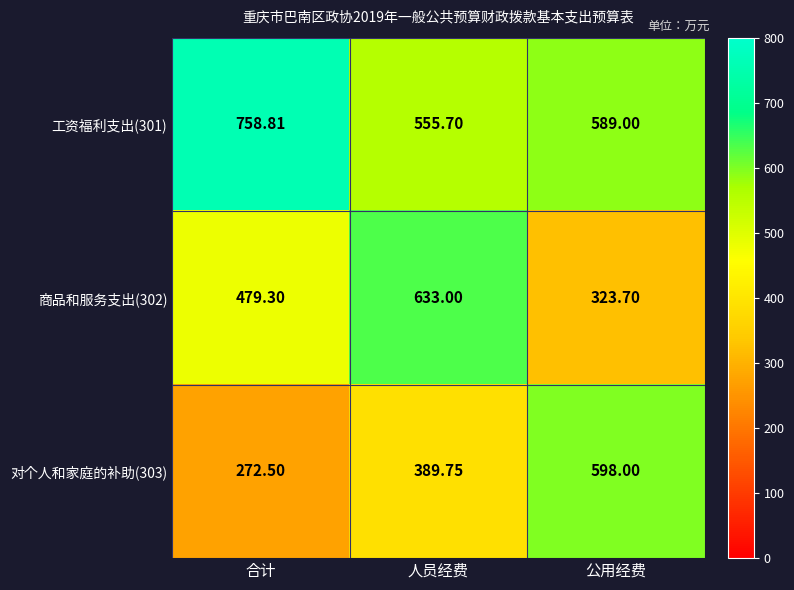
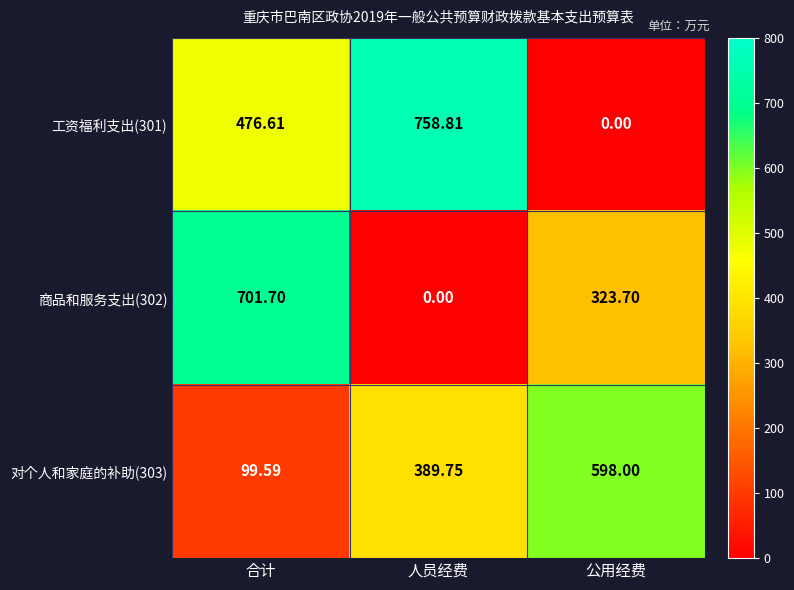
  {
    "工资福利支出(301)": {
-     "合计": 758.81,
-     "人员经费": 555.70,
-     "公用经费": 589.00
+     "合计": 476.61,
+     "人员经费": 758.81,
+     "公用经费": 0.00
    },
    "商品和服务支出(302)": {
-     "合计": 479.30,
-     "人员经费": 633.00,
+     "合计": 701.70,
+     "人员经费": 0.00,
      "公用经费": 323.70
    },
    "对个人和家庭的补助(303)": {
-     "合计": 272.50,
+     "合计": 99.59,
      "人员经费": 389.75,
      "公用经费": 598.00
    }
  }
